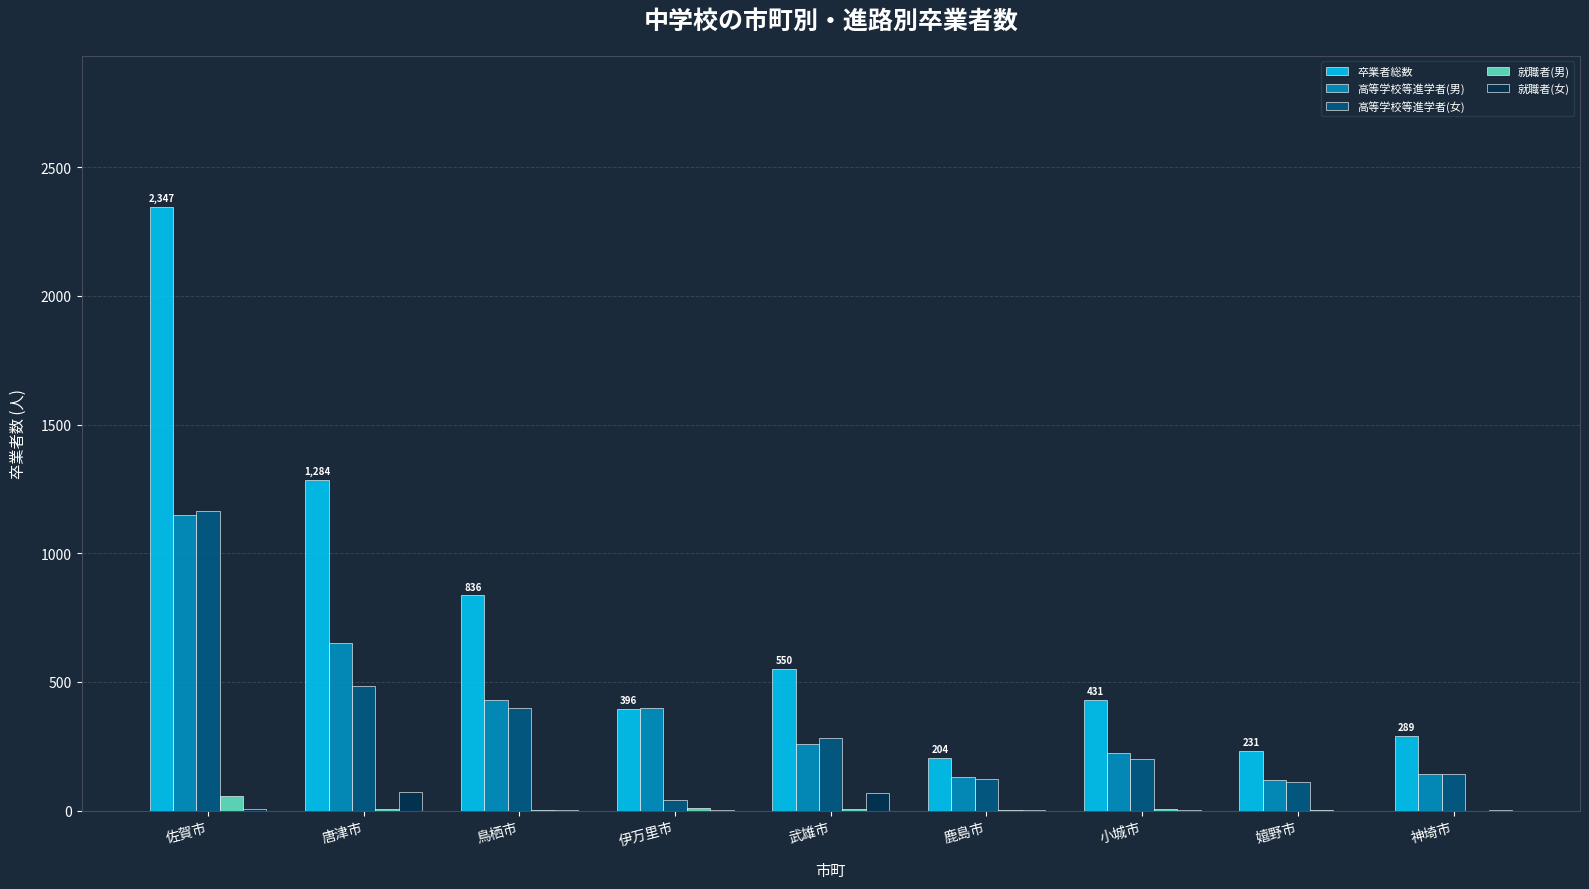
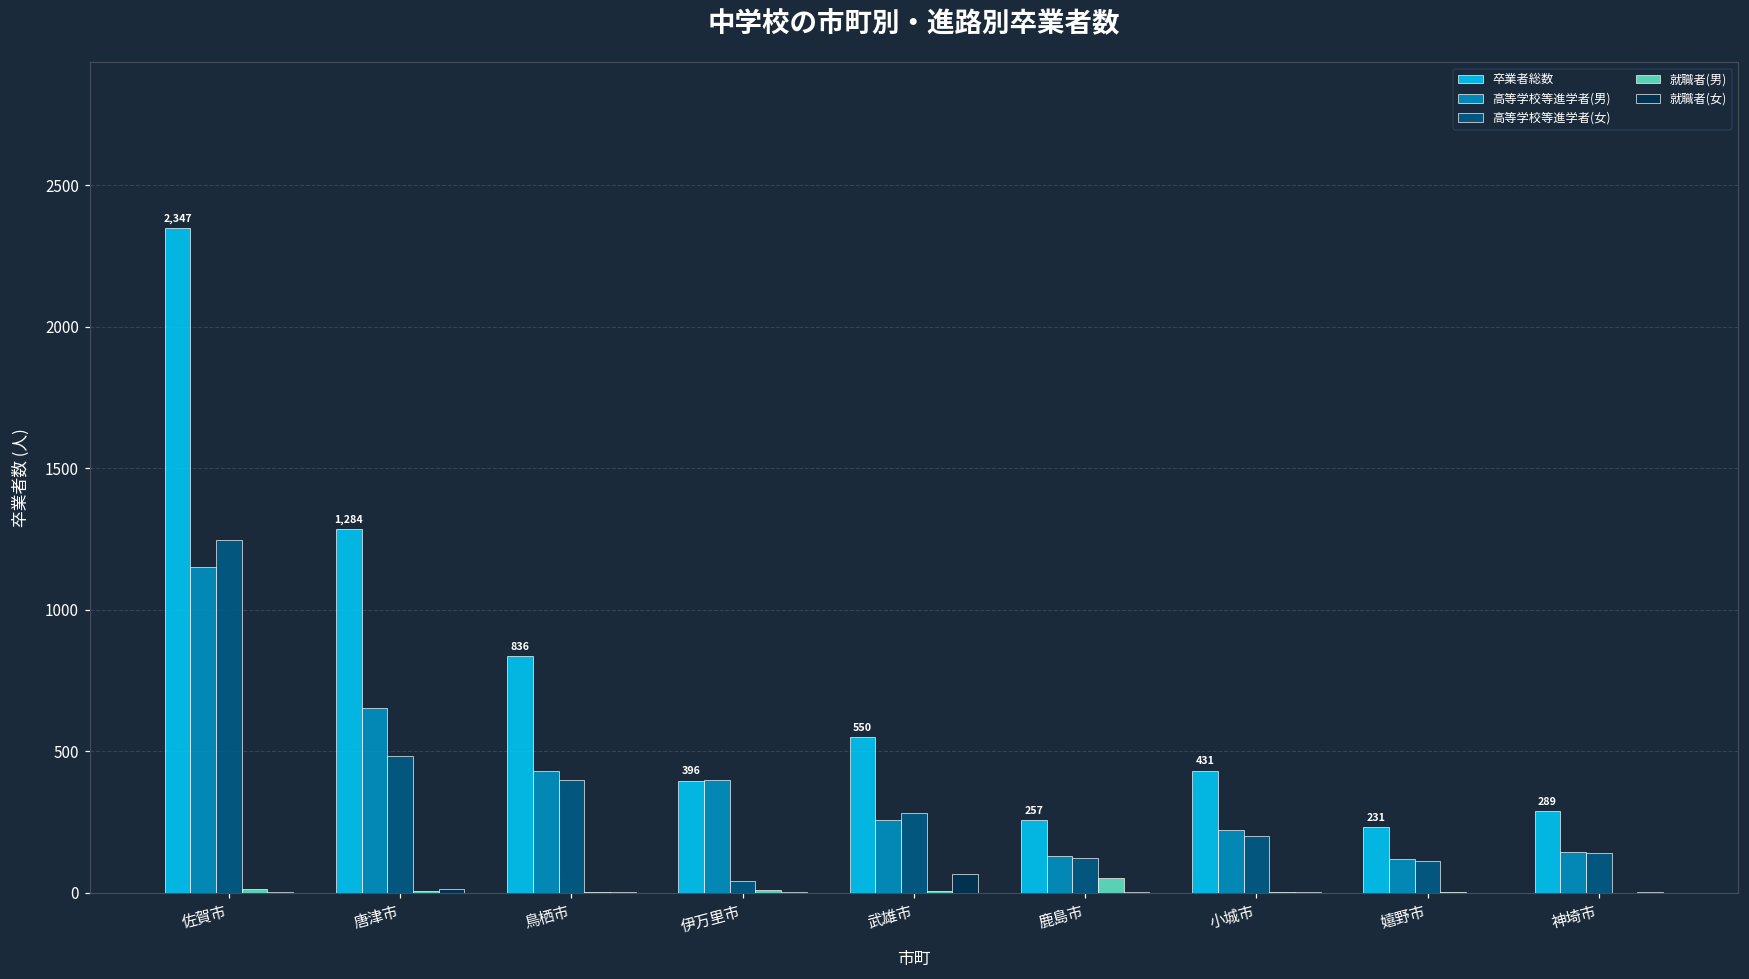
  {
    "卒業者総数": {
      "佐賀市": "2,347",
      "唐津市": "1,284",
      "鳥栖市": "836",
      "伊万里市": "396",
      "武雄市": "550",
-     "鹿島市": "204",
+     "鹿島市": "257",
      "小城市": "431",
      "嬉野市": "231",
      "神埼市": "289"
    },
    "高等学校等進学者(男)": {
      "佐賀市": "1150",
      "唐津市": "650",
      "鳥栖市": "430",
      "伊万里市": "400",
      "武雄市": "260",
      "鹿島市": "130",
      "小城市": "220",
      "嬉野市": "120",
      "神埼市": "140"
    },
    "高等学校等進学者(女)": {
-     "佐賀市": "1170",
+     "佐賀市": "1250",
      "唐津市": "480",
      "鳥栖市": "400",
      "伊万里市": "40",
      "武雄市": "280",
      "鹿島市": "120",
      "小城市": "200",
      "嬉野市": "110",
      "神埼市": "140"
    },
    "就職者(男)": {
-     "佐賀市": "60",
-     "鹿島市": "0",
+     "佐賀市": "10",
+     "鹿島市": "50",
      "神埼市": "0"
    },
    "就職者(女)": {
-     "唐津市": "70",
+     "唐津市": "10",
      "武雄市": "70",
      "嬉野市": "0"
    }
  }
